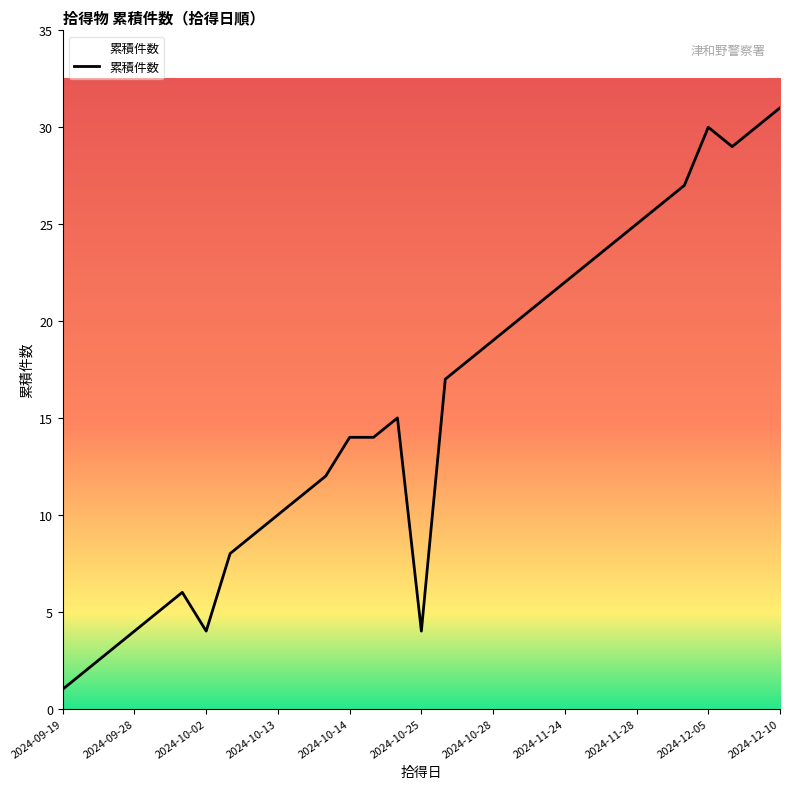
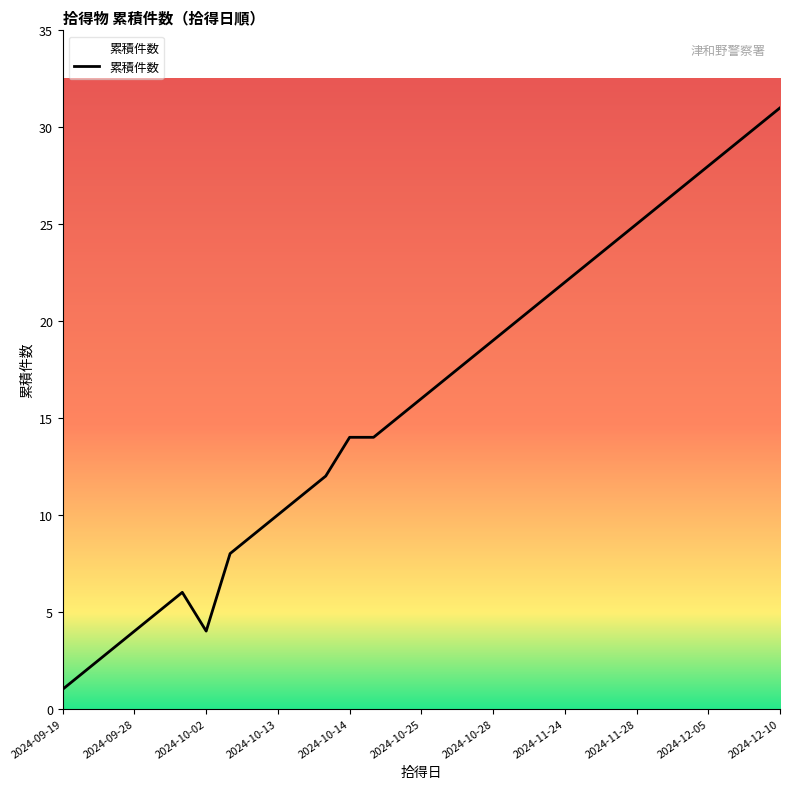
  {
    "2024-09-19": 1,
    "2024-10-02": 4,
    "2024-10-14": 14,
-   "2024-10-25": 4,
+   "2024-10-25": 16,
    "2024-11-24": 22,
-   "2024-12-05": 30
+   "2024-12-05": 28
  }
